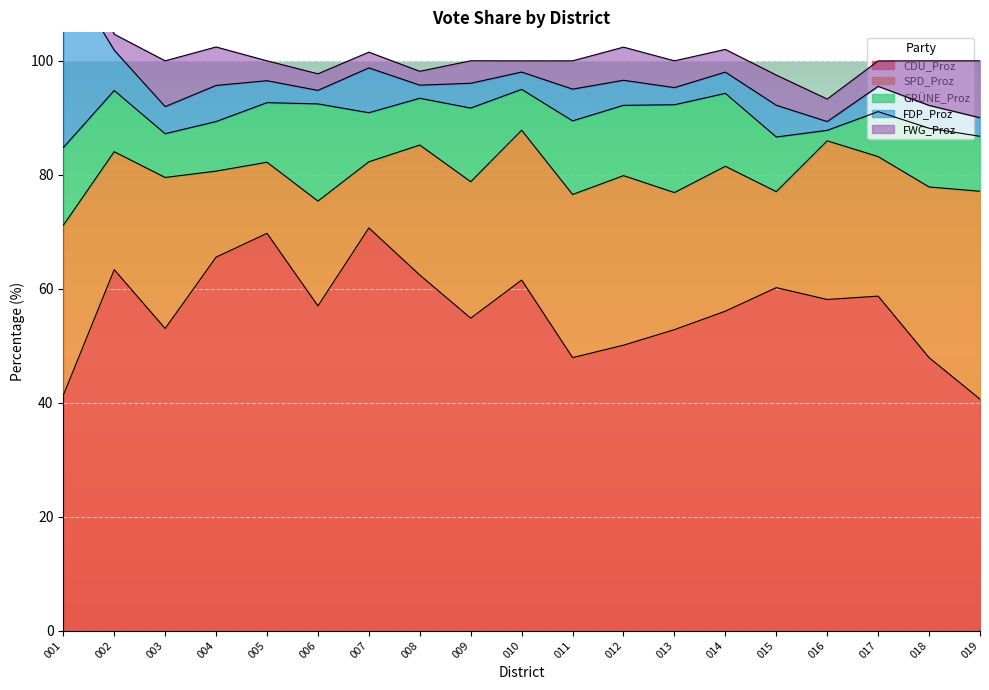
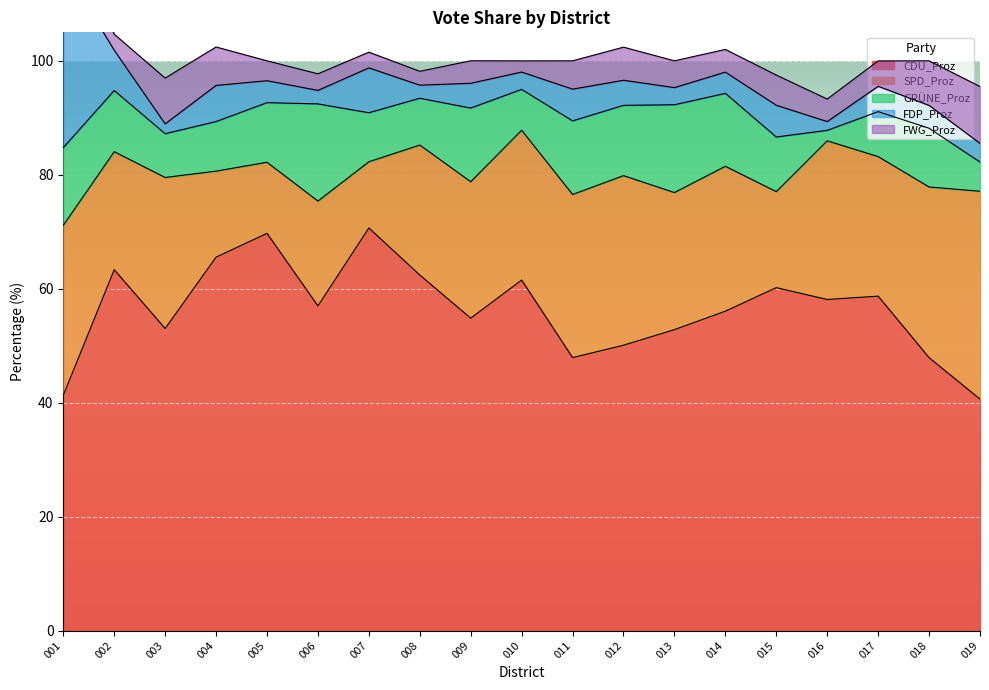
  {
    "GRÜNE_Proz": {
      "001": 14,
      "002": 11,
      "003": 8,
      "004": 9,
      "005": 10,
      "006": 17,
      "007": 9,
      "008": 8,
      "009": 13,
      "010": 7,
      "011": 13,
      "012": 12,
      "013": 15,
      "014": 13,
      "015": 10,
      "016": 2,
-     "019": 10
+     "019": 5
    },
    "FDP_Proz": {
      "002": 7,
-     "003": 5,
+     "003": 2,
      "004": 6,
      "005": 4,
      "006": 2,
      "007": 8,
      "008": 2,
      "009": 4,
      "010": 3,
      "011": 6,
      "012": 4,
      "013": 3,
      "014": 4,
      "015": 6,
      "016": 2,
      "019": 3
    },
    "FWG_Proz": {
      "002": 3,
      "003": 8,
      "004": 7,
      "005": 3,
      "006": 3,
      "007": 3,
      "008": 2,
      "009": 4,
      "010": 2,
      "011": 5,
      "012": 6,
      "013": 5,
      "014": 4,
      "015": 5,
      "016": 4,
      "019": 10
    }
  }
